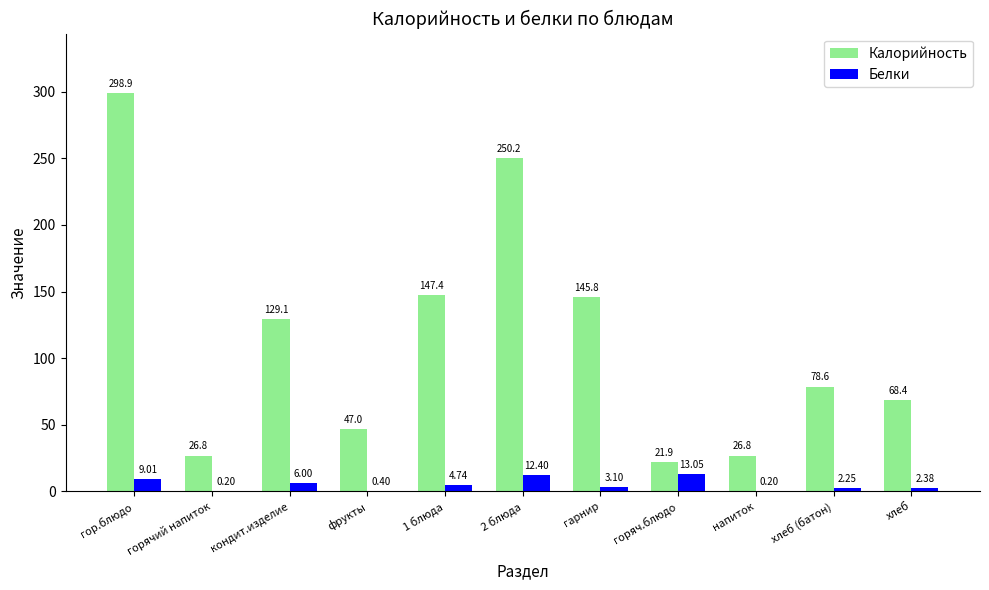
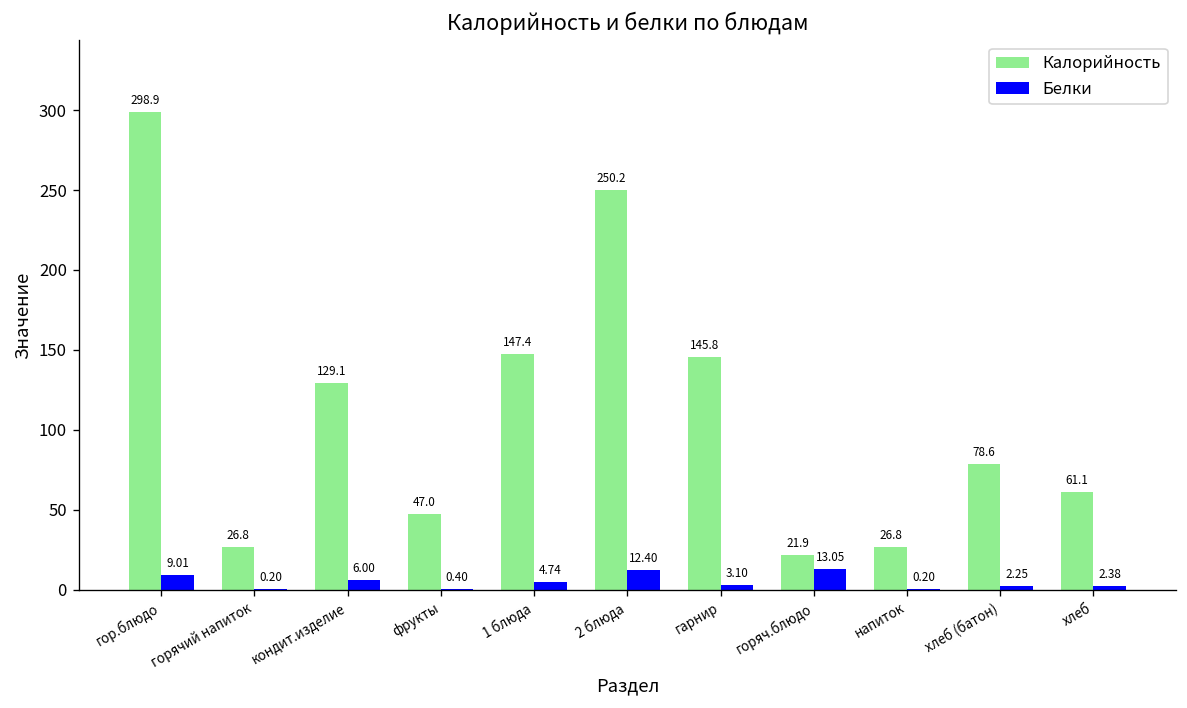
  {
    "Калорийность": {
      "гор.блюдо": 298.9,
      "горячий напиток": 26.8,
      "кондит.изделие": 129.1,
      "фрукты": 47.0,
      "1 блюда": 147.4,
      "2 блюда": 250.2,
      "гарнир": 145.8,
      "горяч.блюдо": 21.9,
      "напиток": 26.8,
      "хлеб (батон)": 78.6,
-     "хлеб": 68.4
+     "хлеб": 61.1
    },
    "Белки": {
      "гор.блюдо": 9.01,
      "горячий напиток": 0.20,
      "кондит.изделие": 6.00,
      "фрукты": 0.40,
      "1 блюда": 4.74,
      "2 блюда": 12.40,
      "гарнир": 3.10,
      "горяч.блюдо": 13.05,
      "напиток": 0.20,
      "хлеб (батон)": 2.25,
      "хлеб": 2.38
    }
  }
